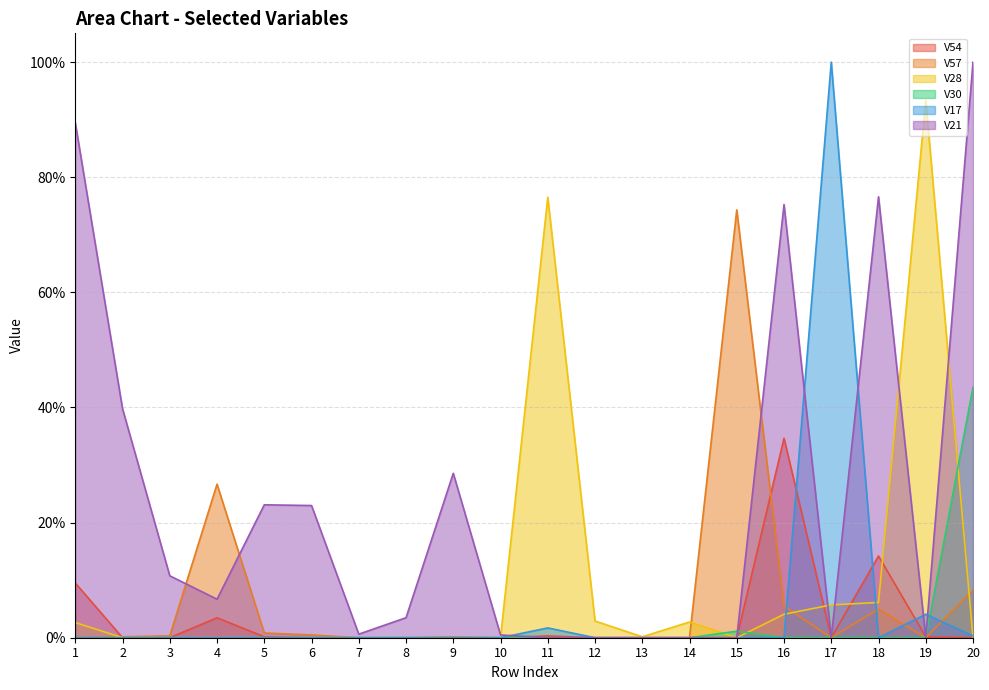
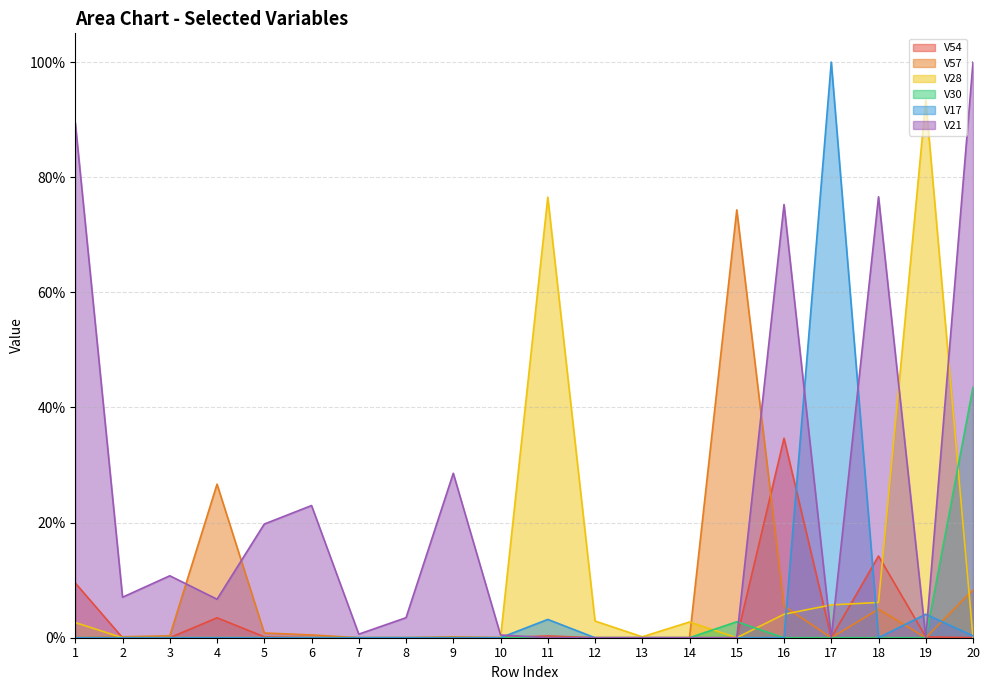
  {
    "V30": {
-     "15": "1%",
+     "15": "3%",
      "20": "44%"
    },
    "V17": {
-     "11": "2%",
+     "11": "3%",
      "17": "100%",
      "19": "4%"
    },
    "V21": {
      "1": "89%",
-     "2": "40%",
+     "2": "7%",
      "3": "11%",
      "4": "7%",
-     "5": "23%",
+     "5": "20%",
      "6": "23%",
      "7": "1%",
      "8": "3%",
      "9": "29%",
      "10": "0%",
      "16": "75%",
      "18": "77%",
      "20": "100%"
    }
  }
